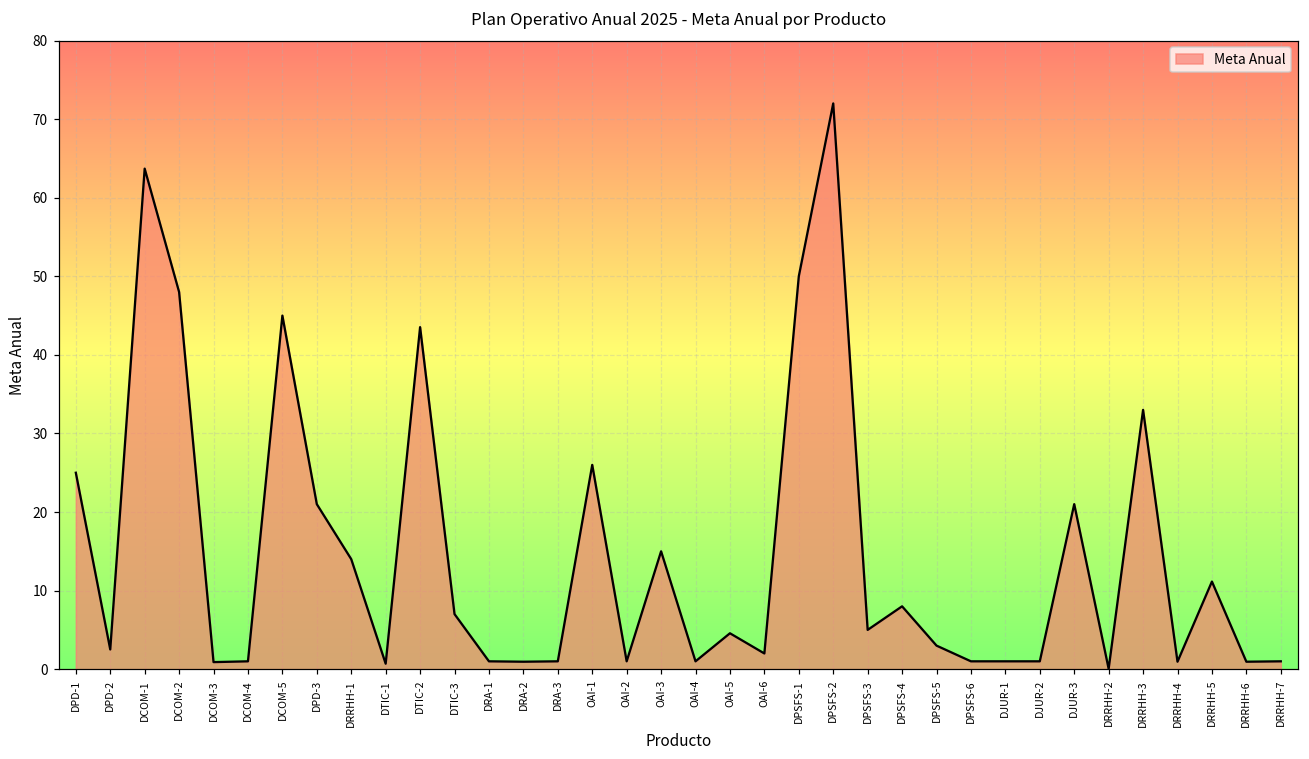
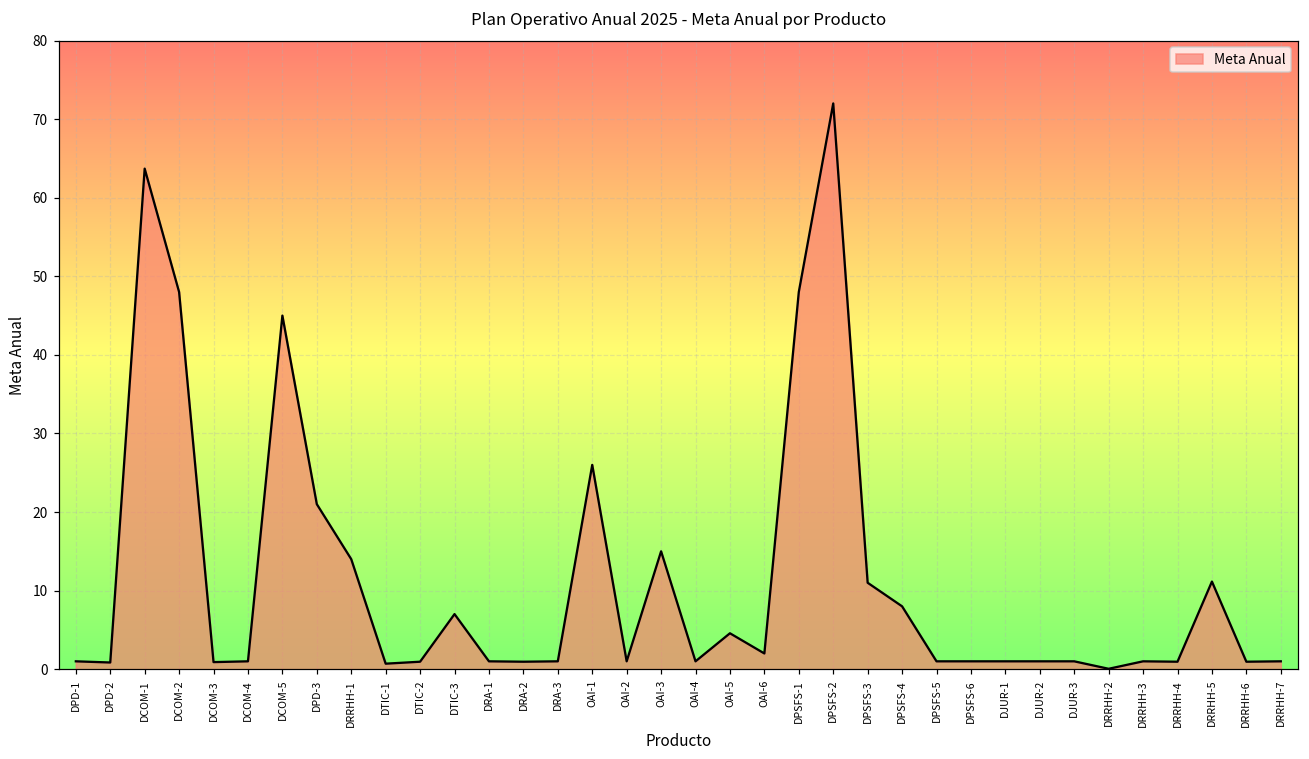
  {
-   "DPD-1": 25,
-   "DPD-2": 3,
+   "DPD-1": 1,
+   "DPD-2": 1,
    "DCOM-1": 64,
    "DCOM-2": 48,
    "DCOM-3": 1,
    "DCOM-4": 1,
    "DCOM-5": 45,
    "DPD-3": 21,
    "DRRHH-1": 14,
    "DTIC-1": 1,
-   "DTIC-2": 44,
+   "DTIC-2": 1,
    "DTIC-3": 7,
    "DRA-1": 1,
    "DRA-2": 1,
    "DRA-3": 1,
    "OAI-1": 26,
    "OAI-2": 1,
    "OAI-3": 15,
    "OAI-4": 1,
    "OAI-5": 5,
    "OAI-6": 2,
-   "DPSFS-1": 50,
+   "DPSFS-1": 48,
    "DPSFS-2": 72,
-   "DPSFS-3": 5,
+   "DPSFS-3": 11,
    "DPSFS-4": 8,
-   "DPSFS-5": 3,
+   "DPSFS-5": 1,
    "DPSFS-6": 1,
    "DJUR-1": 1,
    "DJUR-2": 1,
-   "DJUR-3": 21,
+   "DJUR-3": 1,
    "DRRHH-2": 0,
-   "DRRHH-3": 33,
+   "DRRHH-3": 1,
    "DRRHH-4": 1,
    "DRRHH-5": 11,
    "DRRHH-6": 1,
    "DRRHH-7": 1
  }
